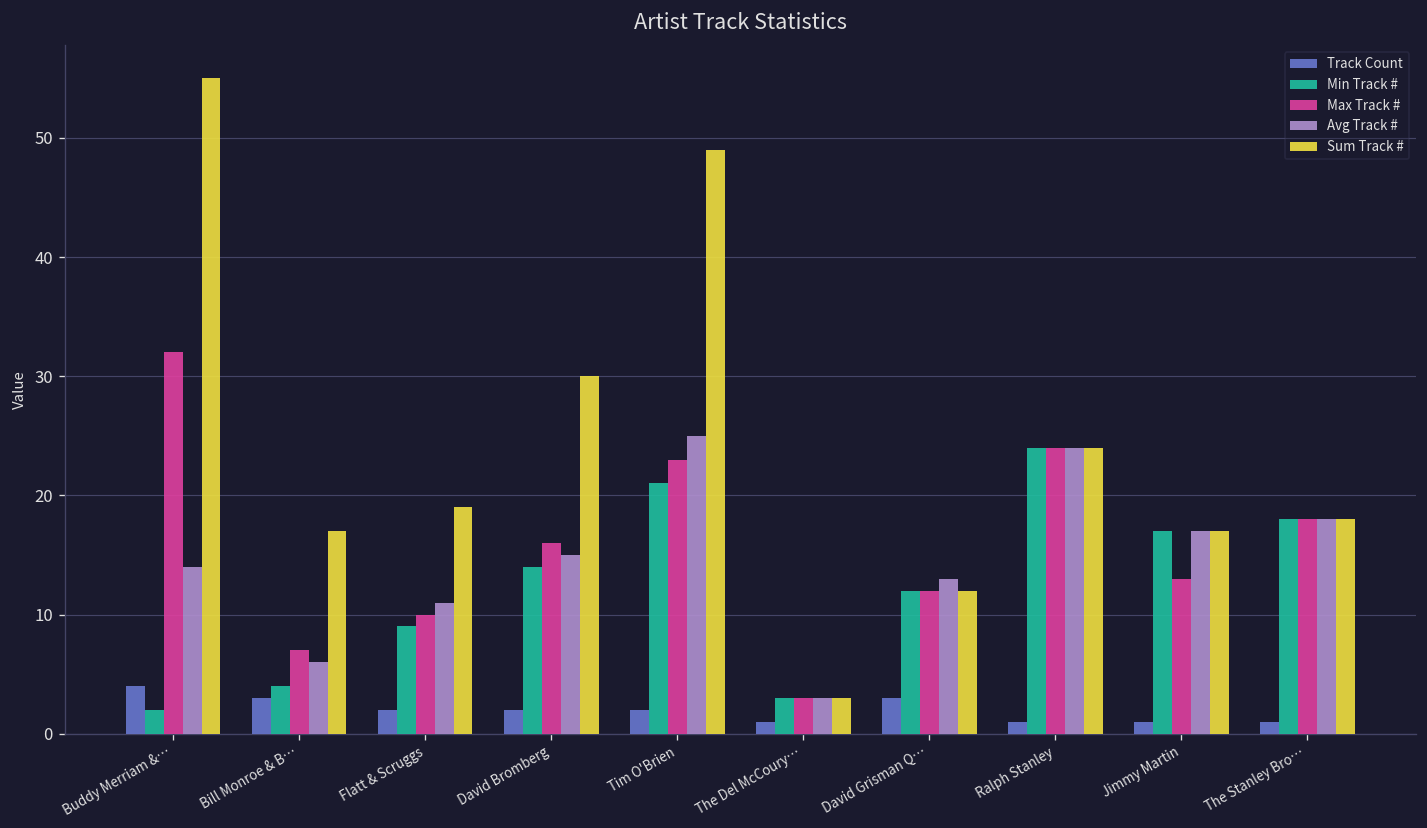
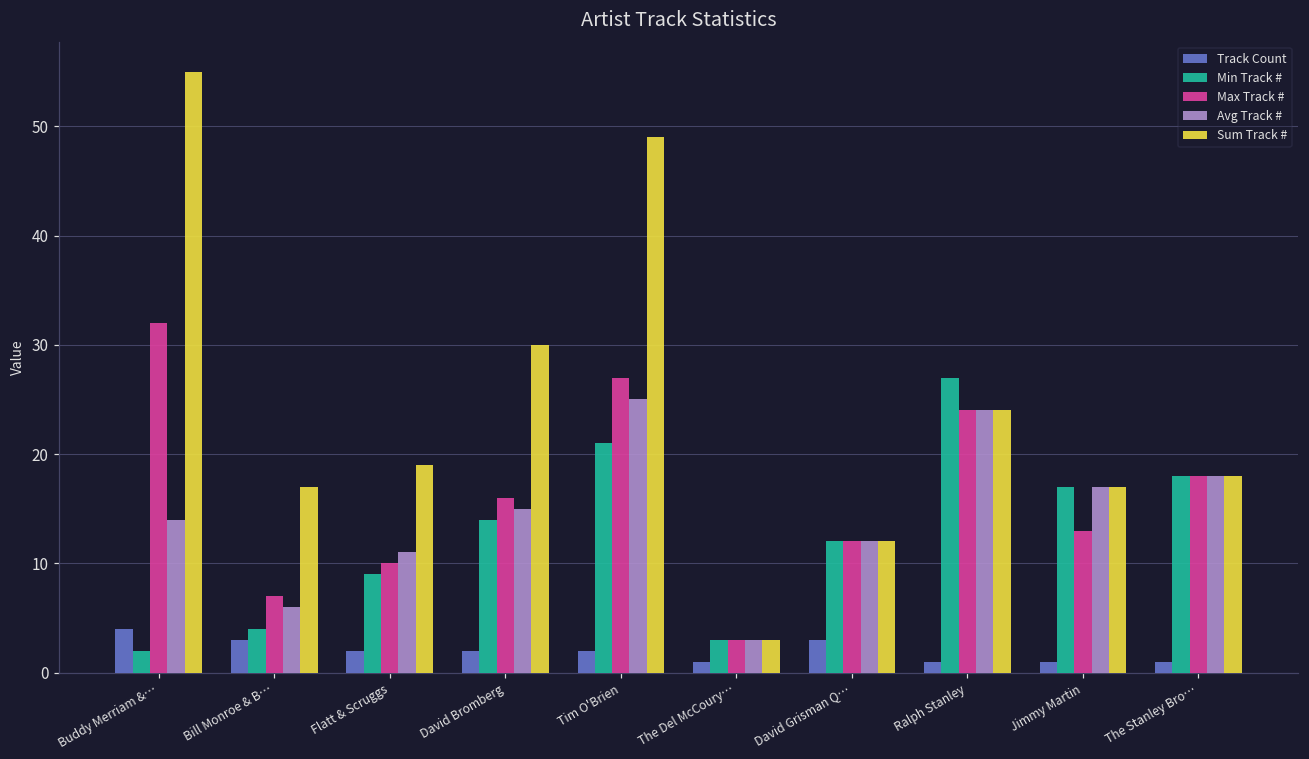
  {
    "Track Count": {
      "Buddy Merriam &…": 4,
      "Bill Monroe & B…": 3,
      "Flatt & Scruggs": 2,
      "David Bromberg": 2,
      "Tim O'Brien": 2,
      "The Del McCoury…": 1,
      "David Grisman Q…": 3,
      "Ralph Stanley": 1,
      "Jimmy Martin": 1,
      "The Stanley Bro…": 1
    },
    "Min Track #": {
      "Buddy Merriam &…": 2,
      "Bill Monroe & B…": 4,
      "Flatt & Scruggs": 9,
      "David Bromberg": 14,
      "Tim O'Brien": 21,
      "The Del McCoury…": 3,
      "David Grisman Q…": 12,
-     "Ralph Stanley": 24,
+     "Ralph Stanley": 27,
      "Jimmy Martin": 17,
      "The Stanley Bro…": 18
    },
    "Max Track #": {
      "Buddy Merriam &…": 32,
      "Bill Monroe & B…": 7,
      "Flatt & Scruggs": 10,
      "David Bromberg": 16,
-     "Tim O'Brien": 23,
+     "Tim O'Brien": 27,
      "The Del McCoury…": 3,
      "David Grisman Q…": 12,
      "Ralph Stanley": 24,
      "Jimmy Martin": 13,
      "The Stanley Bro…": 18
    },
    "Avg Track #": {
      "Buddy Merriam &…": 14,
      "Bill Monroe & B…": 6,
      "Flatt & Scruggs": 11,
      "David Bromberg": 15,
      "Tim O'Brien": 25,
      "The Del McCoury…": 3,
-     "David Grisman Q…": 13,
+     "David Grisman Q…": 12,
      "Ralph Stanley": 24,
      "Jimmy Martin": 17,
      "The Stanley Bro…": 18
    },
    "Sum Track #": {
      "Buddy Merriam &…": 55,
      "Bill Monroe & B…": 17,
      "Flatt & Scruggs": 19,
      "David Bromberg": 30,
      "Tim O'Brien": 49,
      "The Del McCoury…": 3,
      "David Grisman Q…": 12,
      "Ralph Stanley": 24,
      "Jimmy Martin": 17,
      "The Stanley Bro…": 18
    }
  }
